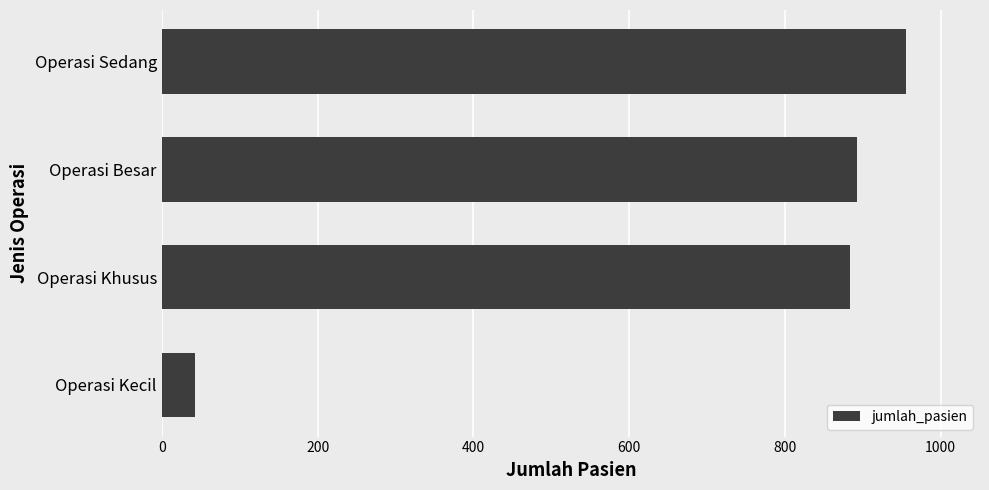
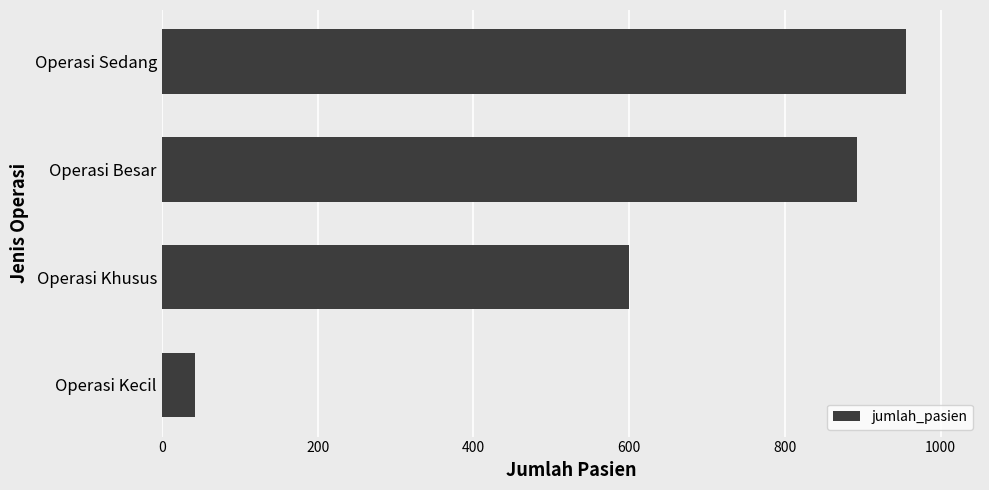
  {
    "Operasi Sedang": 960,
    "Operasi Besar": 890,
-   "Operasi Khusus": 880,
+   "Operasi Khusus": 600,
    "Operasi Kecil": 40
  }
